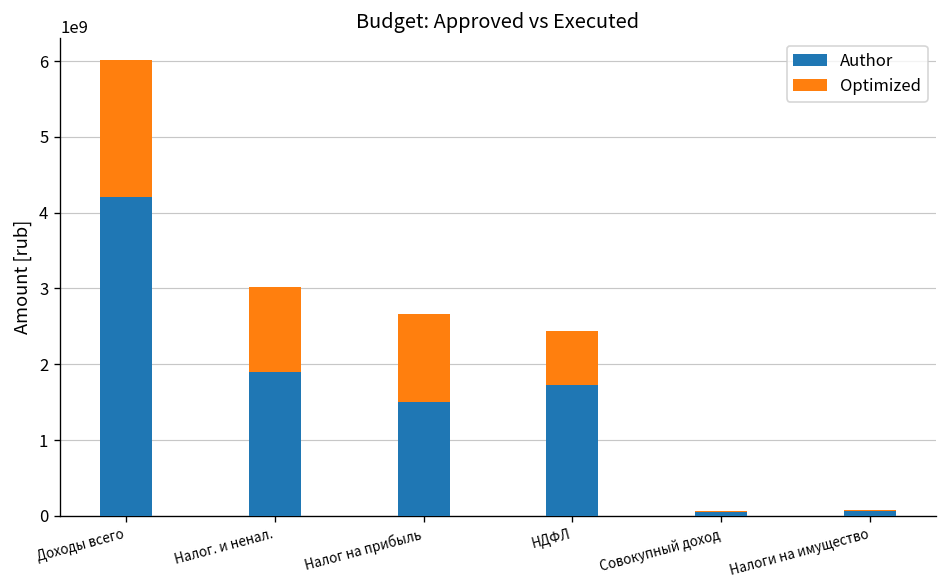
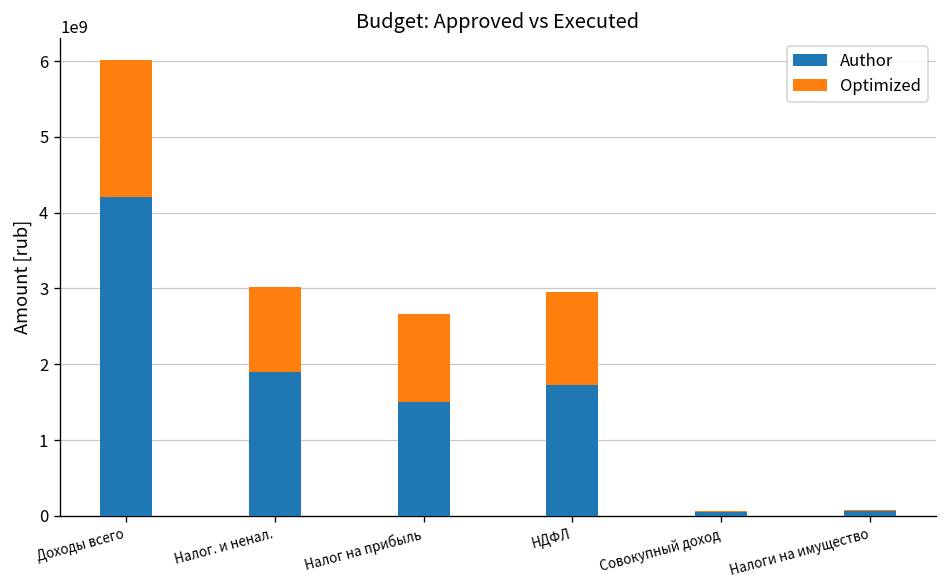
  {
    "Author": {
      "Доходы всего": 4200000000,
      "Налог. и ненал.": 1900000000,
      "Налог на прибыль": 1500000000,
      "НДФЛ": 1700000000,
      "Совокупный доход": 0,
      "Налоги на имущество": 100000000
    },
    "Optimized": {
      "Доходы всего": 1800000000,
      "Налог. и ненал.": 1100000000,
      "Налог на прибыль": 1200000000,
-     "НДФЛ": 700000000
+     "НДФЛ": 1200000000
    }
  }
